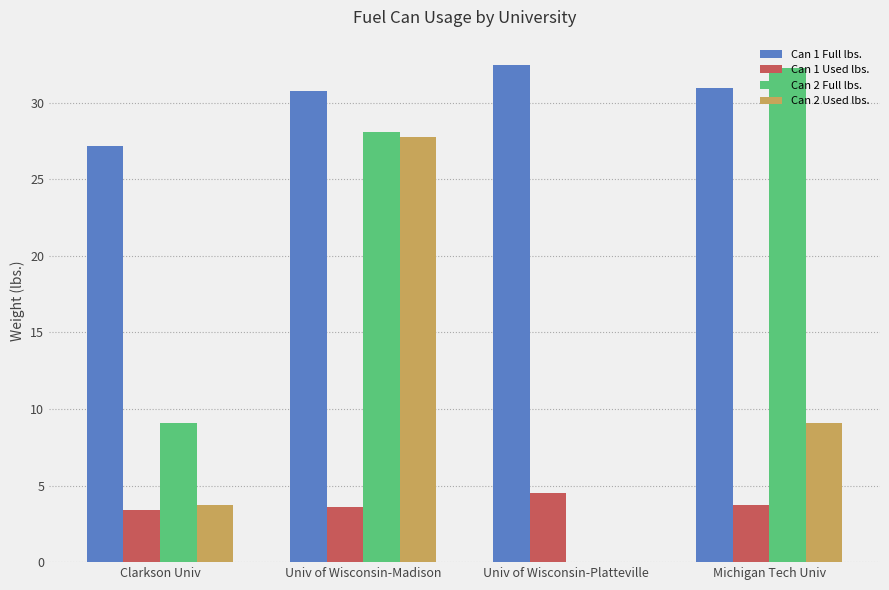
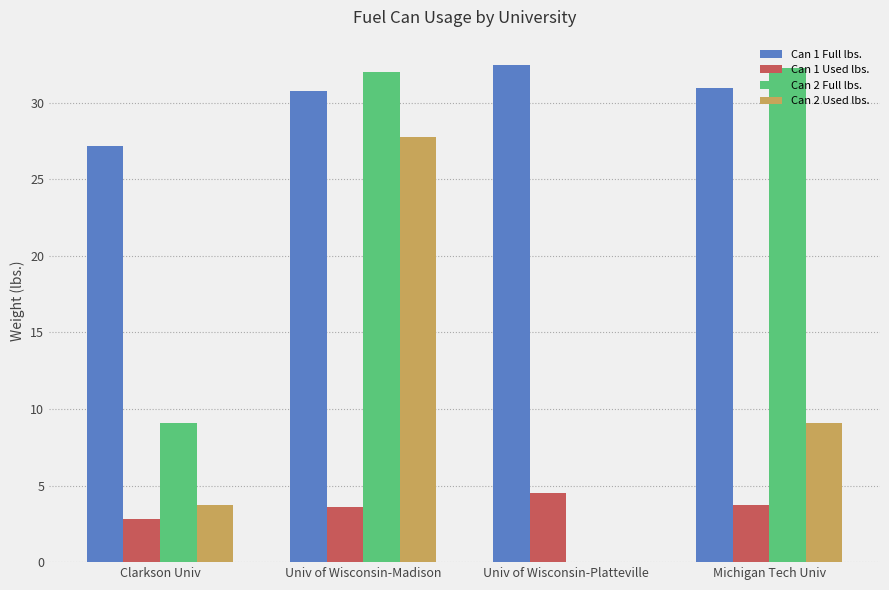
  {
    "Can 1 Full lbs.": {
      "Clarkson Univ": 27.2,
      "Univ of Wisconsin-Madison": 30.8,
      "Univ of Wisconsin-Platteville": 32.5,
      "Michigan Tech Univ": 31.0
    },
    "Can 1 Used lbs.": {
-     "Clarkson Univ": 3.4,
+     "Clarkson Univ": 2.8,
      "Univ of Wisconsin-Madison": 3.6,
      "Univ of Wisconsin-Platteville": 4.5,
      "Michigan Tech Univ": 3.7
    },
    "Can 2 Full lbs.": {
      "Clarkson Univ": 9.1,
-     "Univ of Wisconsin-Madison": 28.1,
+     "Univ of Wisconsin-Madison": 32.0,
      "Univ of Wisconsin-Platteville": 0.0,
      "Michigan Tech Univ": 32.3
    },
    "Can 2 Used lbs.": {
      "Clarkson Univ": 3.7,
      "Univ of Wisconsin-Madison": 27.8,
      "Univ of Wisconsin-Platteville": 0.0,
      "Michigan Tech Univ": 9.1
    }
  }
